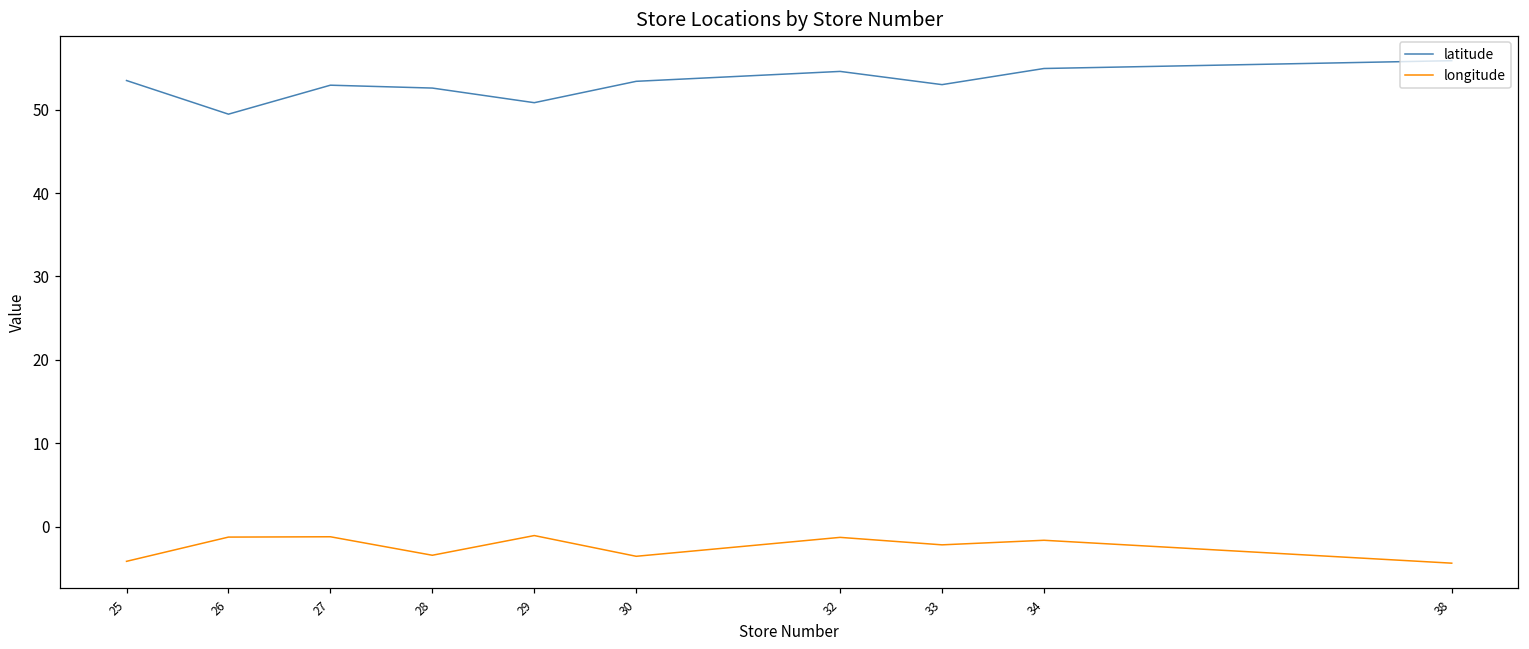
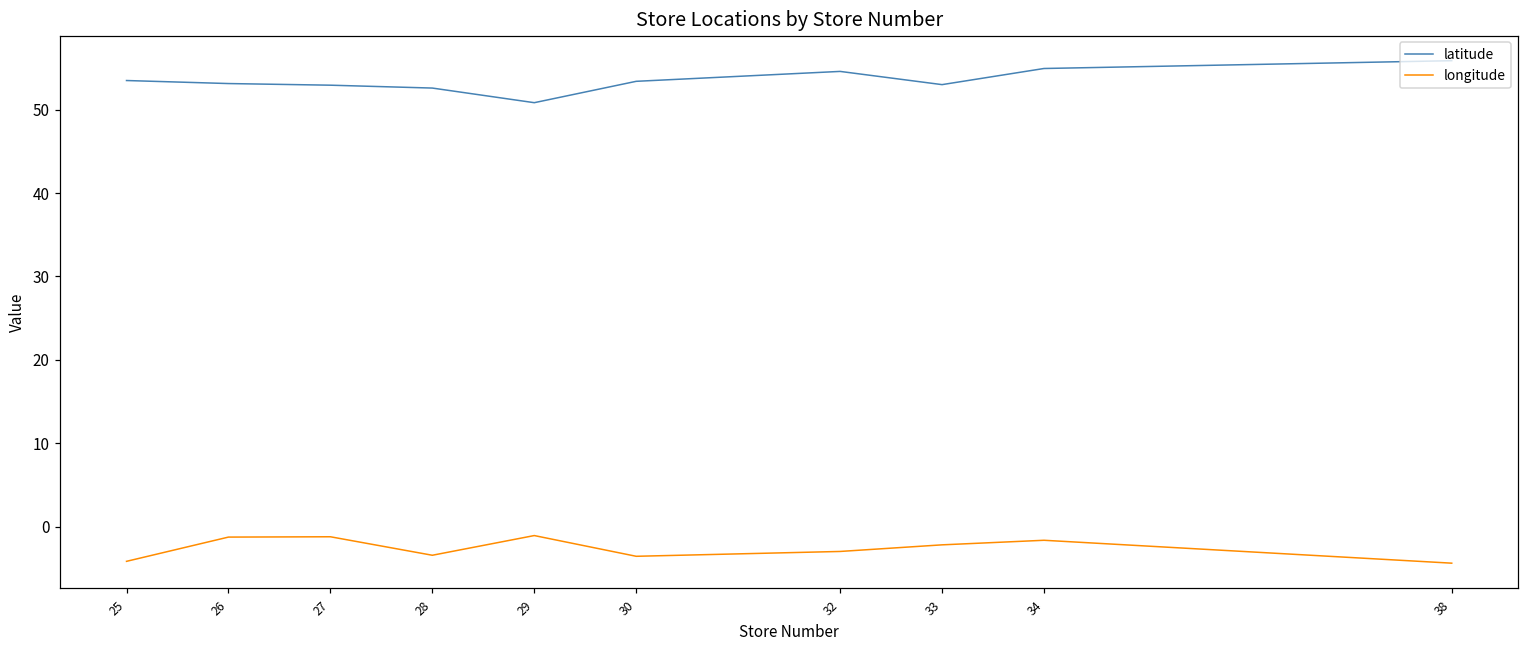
  {
    "latitude": {
      "25": 53,
-     "26": 49,
+     "26": 53,
      "27": 53,
      "28": 53,
      "29": 51,
      "30": 53,
      "32": 55,
      "33": 53,
      "34": 55
    },
    "longitude": {
      "25": -4,
      "26": -1,
      "27": -1,
      "28": -3,
      "29": -1,
      "30": -4,
-     "32": -1,
+     "32": -3,
      "33": -2,
      "34": -2,
      "38": -4
    }
  }
